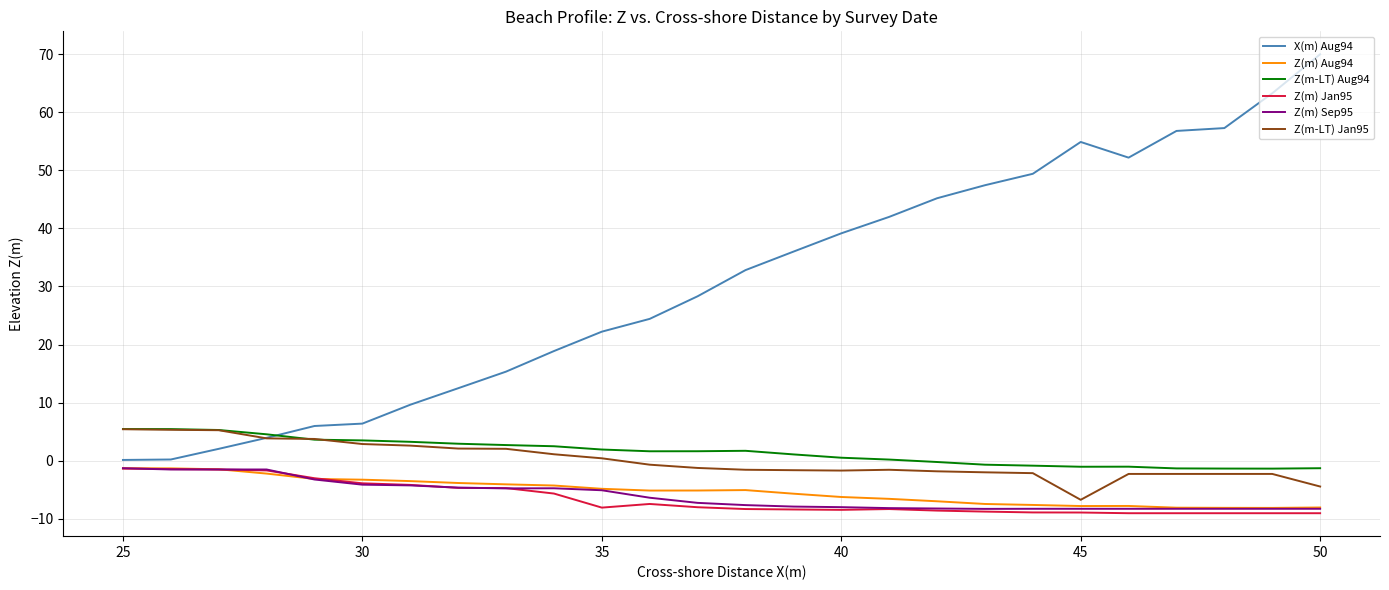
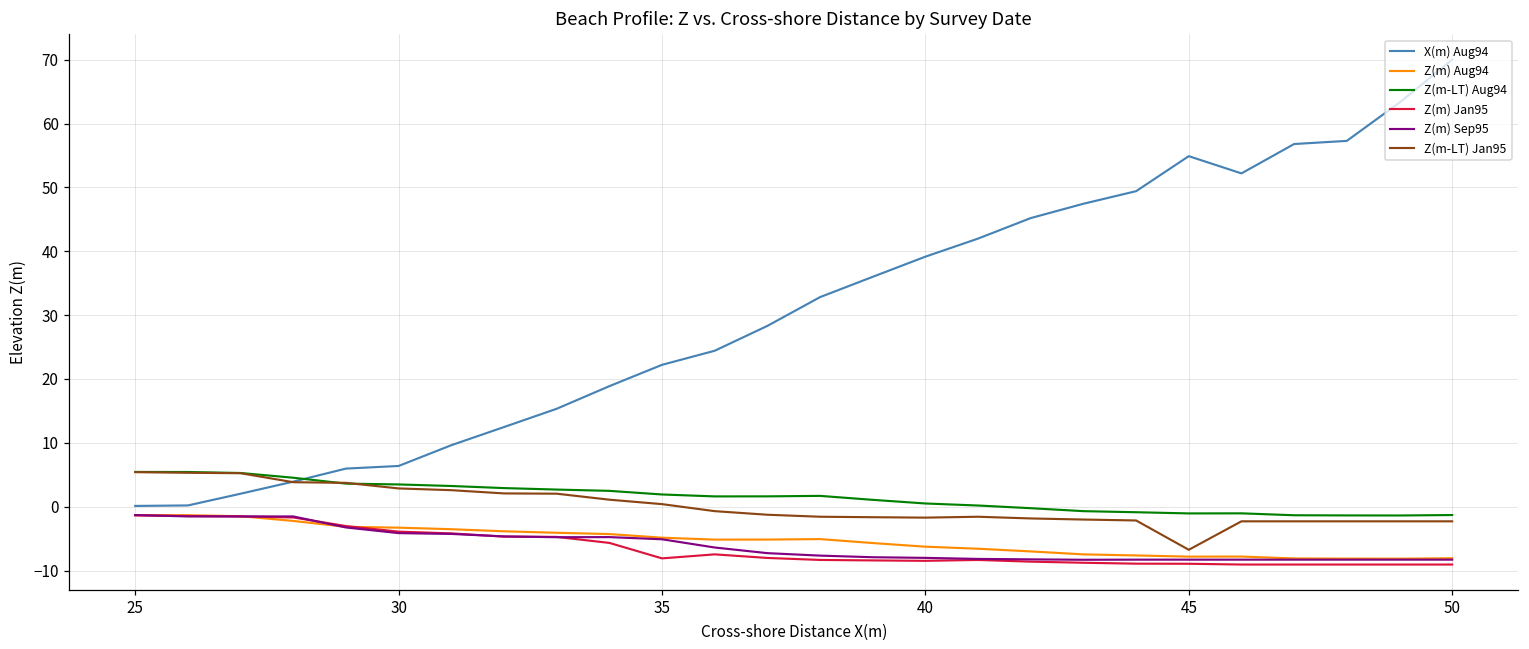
  {
    "X(m) Aug94": {
      "25": 0,
      "30": 6,
      "35": 22,
      "40": 39,
      "45": 55
    },
    "Z(m) Aug94": {
      "30": -3,
      "40": -6,
      "45": -8
    },
    "Z(m-LT) Aug94": {
      "30": 3,
      "35": 2,
      "40": 1,
      "45": -1,
      "50": -1
    },
    "Z(m) Jan95": {
      "35": -8,
      "40": -8,
      "45": -9,
      "50": -9
    },
    "Z(m) Sep95": {
      "40": -8,
      "45": -8
    },
    "Z(m-LT) Jan95": {
      "30": 3,
      "35": 0,
      "40": -2,
      "45": -7,
-     "50": -4
+     "50": -2
    }
  }
